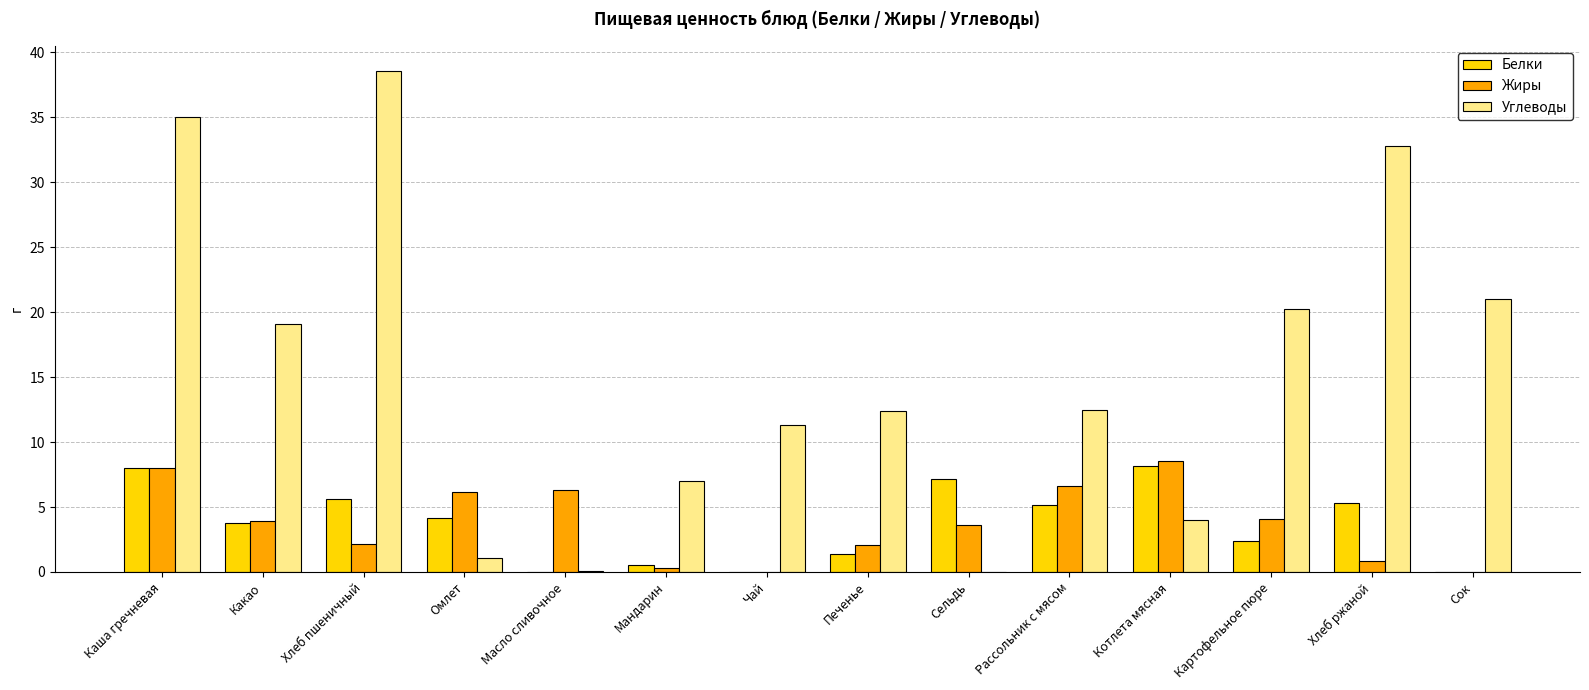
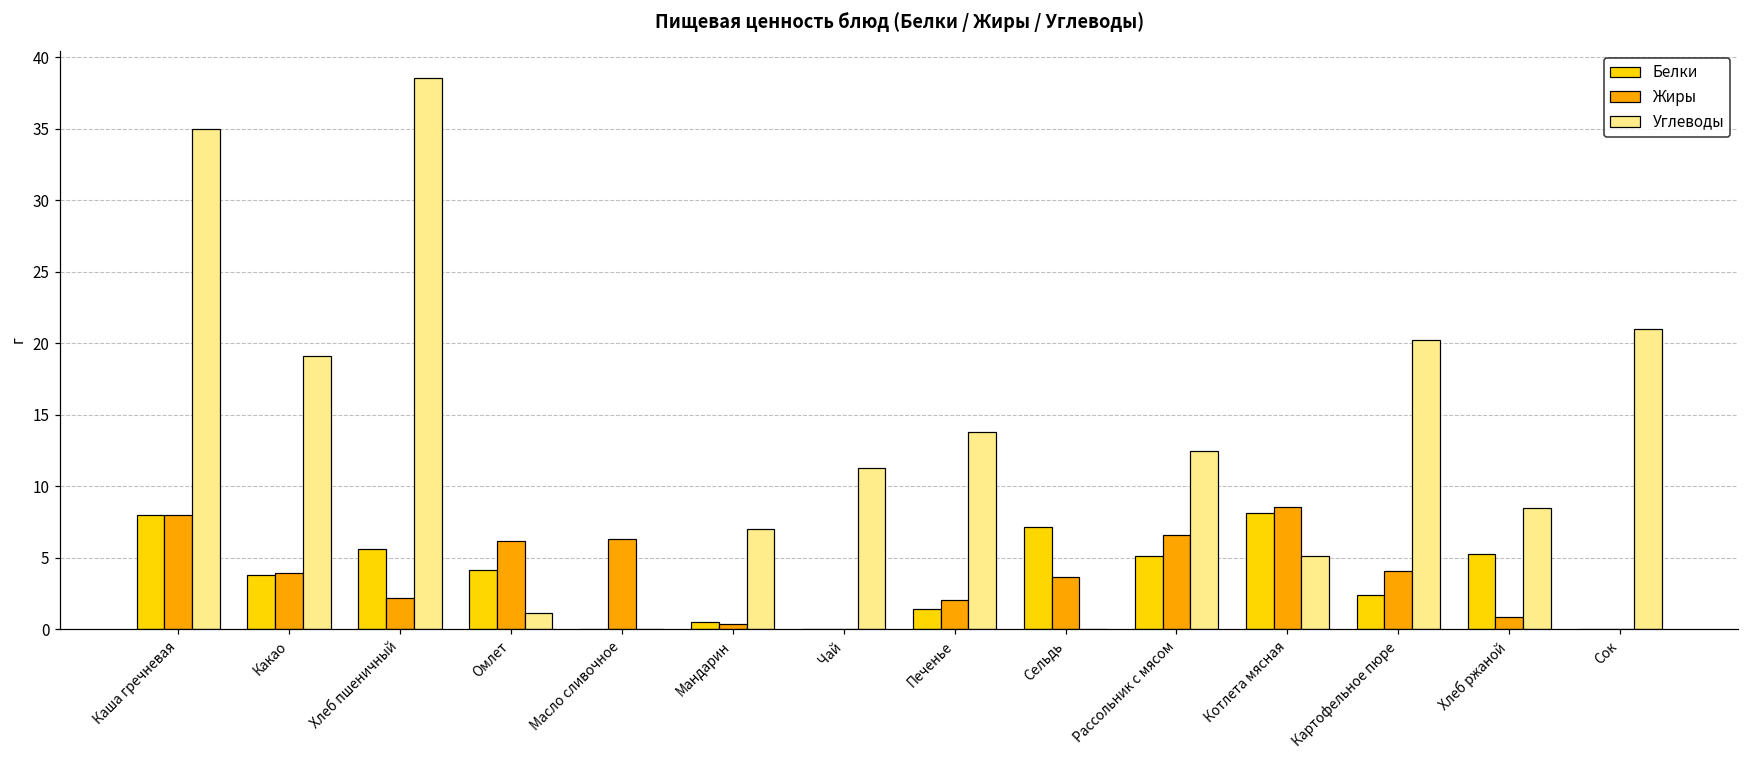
  {
    "Углеводы": {
      "Каша гречневая": 35.0,
      "Какао": 19.1,
      "Хлеб пшеничный": 38.6,
      "Омлет": 1.1,
      "Мандарин": 7.0,
      "Чай": 11.3,
-     "Печенье": 12.4,
+     "Печенье": 13.8,
      "Сельдь": 0.0,
      "Рассольник с мясом": 12.5,
-     "Котлета мясная": 4.0,
+     "Котлета мясная": 5.2,
      "Картофельное пюре": 20.3,
-     "Хлеб ржаной": 32.8,
+     "Хлеб ржаной": 8.5,
      "Сок": 21.0
    }
  }
